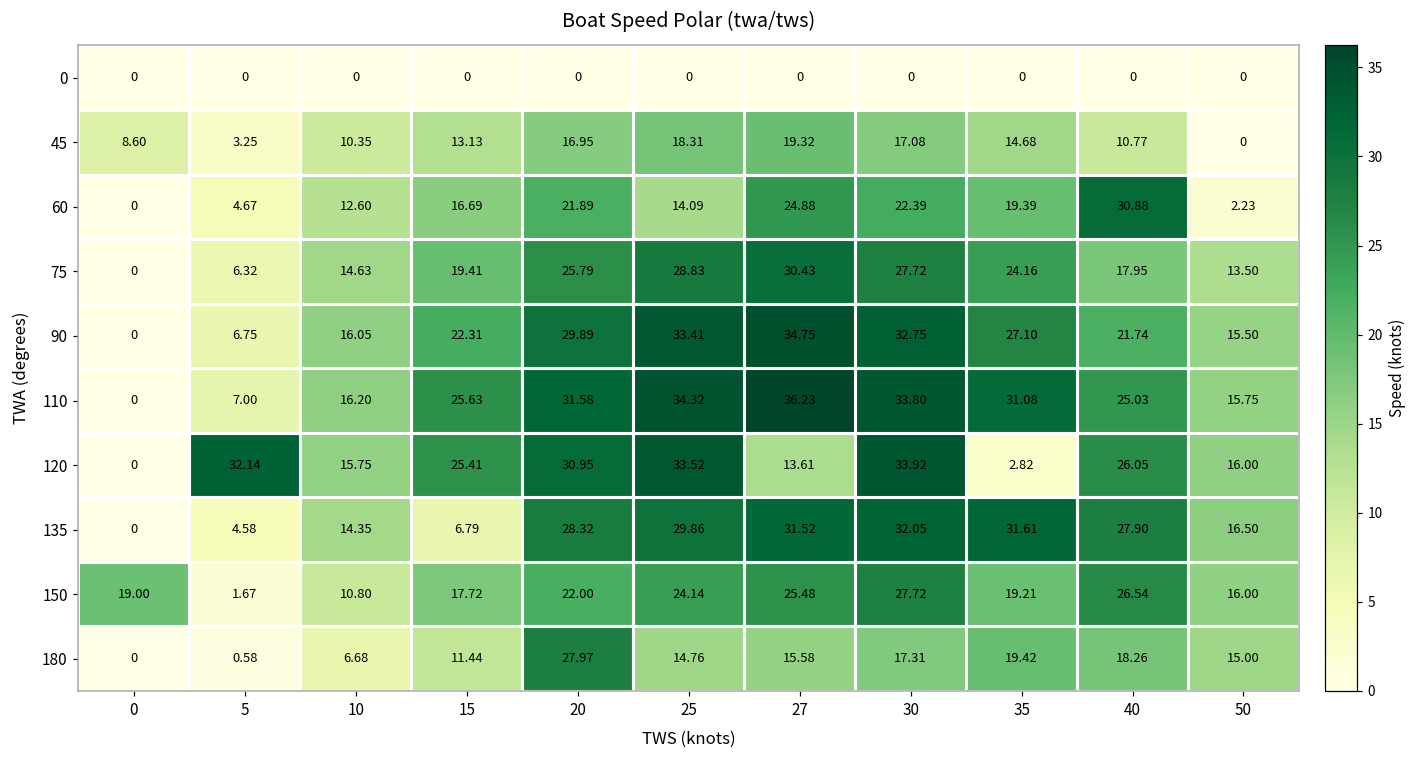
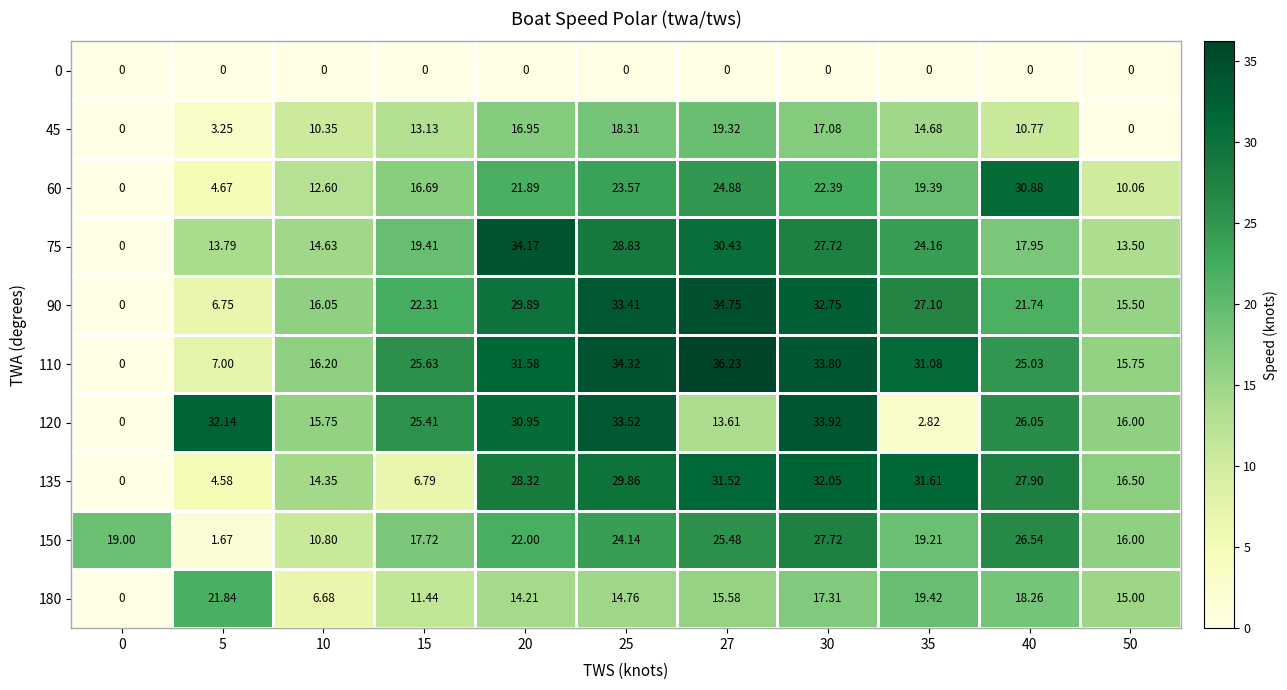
  {
    "0": {
      "0": 0,
      "5": 0,
      "10": 0,
      "15": 0,
      "20": 0,
      "25": 0,
      "27": 0,
      "30": 0,
      "35": 0,
      "40": 0,
      "50": 0
    },
    "45": {
-     "0": 8.60,
+     "0": 0,
      "5": 3.25,
      "10": 10.35,
      "15": 13.13,
      "20": 16.95,
      "25": 18.31,
      "27": 19.32,
      "30": 17.08,
      "35": 14.68,
      "40": 10.77,
      "50": 0
    },
    "60": {
      "0": 0,
      "5": 4.67,
      "10": 12.60,
      "15": 16.69,
      "20": 21.89,
-     "25": 14.09,
+     "25": 23.57,
      "27": 24.88,
      "30": 22.39,
      "35": 19.39,
      "40": 30.88,
-     "50": 2.23
+     "50": 10.06
    },
    "75": {
      "0": 0,
-     "5": 6.32,
+     "5": 13.79,
      "10": 14.63,
      "15": 19.41,
-     "20": 25.79,
+     "20": 34.17,
      "25": 28.83,
      "27": 30.43,
      "30": 27.72,
      "35": 24.16,
      "40": 17.95,
      "50": 13.50
    },
    "90": {
      "0": 0,
      "5": 6.75,
      "10": 16.05,
      "15": 22.31,
      "20": 29.89,
      "25": 33.41,
      "27": 34.75,
      "30": 32.75,
      "35": 27.10,
      "40": 21.74,
      "50": 15.50
    },
    "110": {
      "0": 0,
      "5": 7.00,
      "10": 16.20,
      "15": 25.63,
      "20": 31.58,
      "25": 34.32,
      "27": 36.23,
      "30": 33.80,
      "35": 31.08,
      "40": 25.03,
      "50": 15.75
    },
    "120": {
      "0": 0,
      "5": 32.14,
      "10": 15.75,
      "15": 25.41,
      "20": 30.95,
      "25": 33.52,
      "27": 13.61,
      "30": 33.92,
      "35": 2.82,
      "40": 26.05,
      "50": 16.00
    },
    "135": {
      "0": 0,
      "5": 4.58,
      "10": 14.35,
      "15": 6.79,
      "20": 28.32,
      "25": 29.86,
      "27": 31.52,
      "30": 32.05,
      "35": 31.61,
      "40": 27.90,
      "50": 16.50
    },
    "150": {
      "0": 19.00,
      "5": 1.67,
      "10": 10.80,
      "15": 17.72,
      "20": 22.00,
      "25": 24.14,
      "27": 25.48,
      "30": 27.72,
      "35": 19.21,
      "40": 26.54,
      "50": 16.00
    },
    "180": {
      "0": 0,
-     "5": 0.58,
+     "5": 21.84,
      "10": 6.68,
      "15": 11.44,
-     "20": 27.97,
+     "20": 14.21,
      "25": 14.76,
      "27": 15.58,
      "30": 17.31,
      "35": 19.42,
      "40": 18.26,
      "50": 15.00
    }
  }
